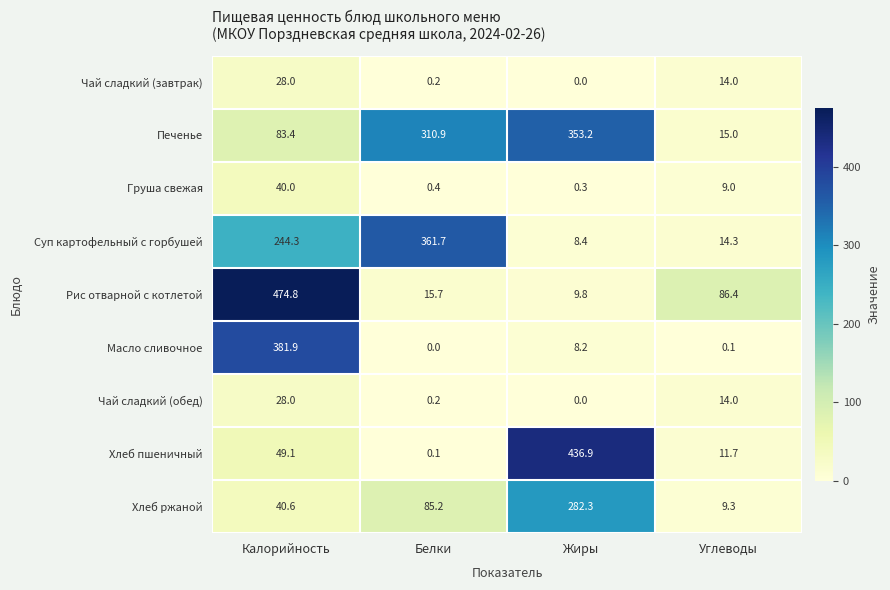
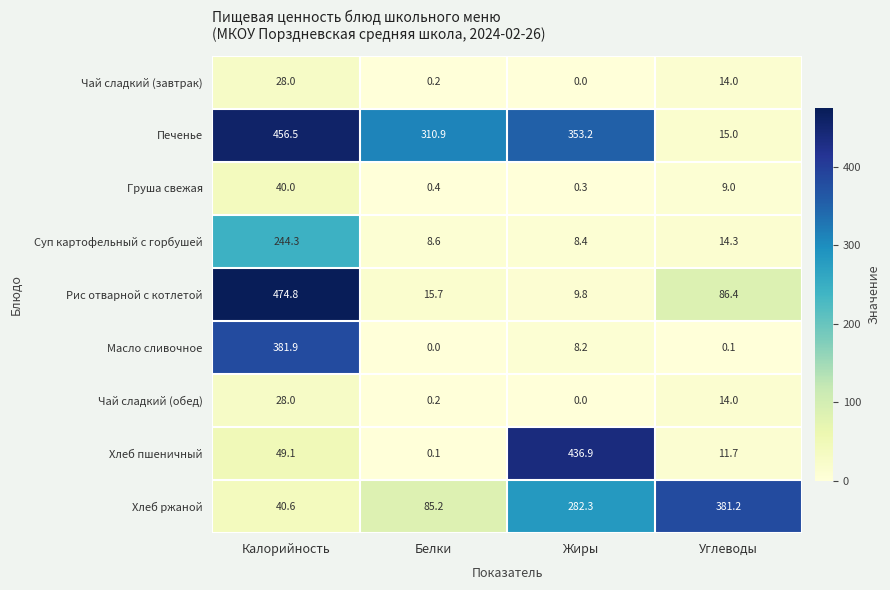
  {
    "Чай сладкий (завтрак)": {
      "Калорийность": 28.0,
      "Белки": 0.2,
      "Жиры": 0.0,
      "Углеводы": 14.0
    },
    "Печенье": {
-     "Калорийность": 83.4,
+     "Калорийность": 456.5,
      "Белки": 310.9,
      "Жиры": 353.2,
      "Углеводы": 15.0
    },
    "Груша свежая": {
      "Калорийность": 40.0,
      "Белки": 0.4,
      "Жиры": 0.3,
      "Углеводы": 9.0
    },
    "Суп картофельный с горбушей": {
      "Калорийность": 244.3,
-     "Белки": 361.7,
+     "Белки": 8.6,
      "Жиры": 8.4,
      "Углеводы": 14.3
    },
    "Рис отварной с котлетой": {
      "Калорийность": 474.8,
      "Белки": 15.7,
      "Жиры": 9.8,
      "Углеводы": 86.4
    },
    "Масло сливочное": {
      "Калорийность": 381.9,
      "Белки": 0.0,
      "Жиры": 8.2,
      "Углеводы": 0.1
    },
    "Чай сладкий (обед)": {
      "Калорийность": 28.0,
      "Белки": 0.2,
      "Жиры": 0.0,
      "Углеводы": 14.0
    },
    "Хлеб пшеничный": {
      "Калорийность": 49.1,
      "Белки": 0.1,
      "Жиры": 436.9,
      "Углеводы": 11.7
    },
    "Хлеб ржаной": {
      "Калорийность": 40.6,
      "Белки": 85.2,
      "Жиры": 282.3,
-     "Углеводы": 9.3
+     "Углеводы": 381.2
    }
  }
